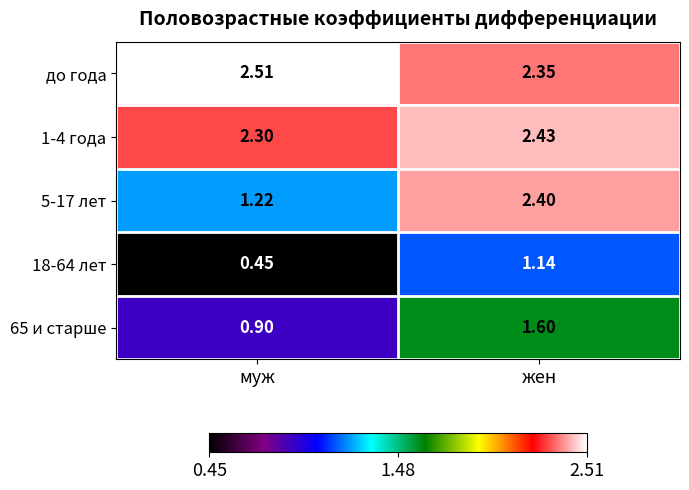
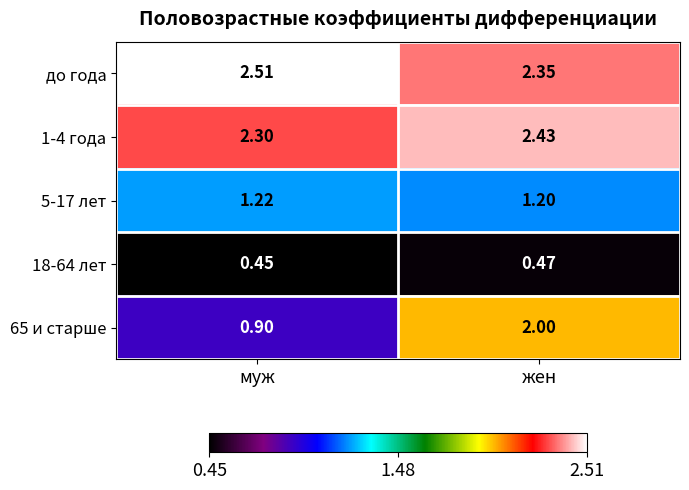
  {
    "до года": {
      "муж": 2.51,
      "жен": 2.35
    },
    "1-4 года": {
      "муж": 2.30,
      "жен": 2.43
    },
    "5-17 лет": {
      "муж": 1.22,
-     "жен": 2.40
+     "жен": 1.20
    },
    "18-64 лет": {
      "муж": 0.45,
-     "жен": 1.14
+     "жен": 0.47
    },
    "65 и старше": {
      "муж": 0.90,
-     "жен": 1.60
+     "жен": 2.00
    }
  }
